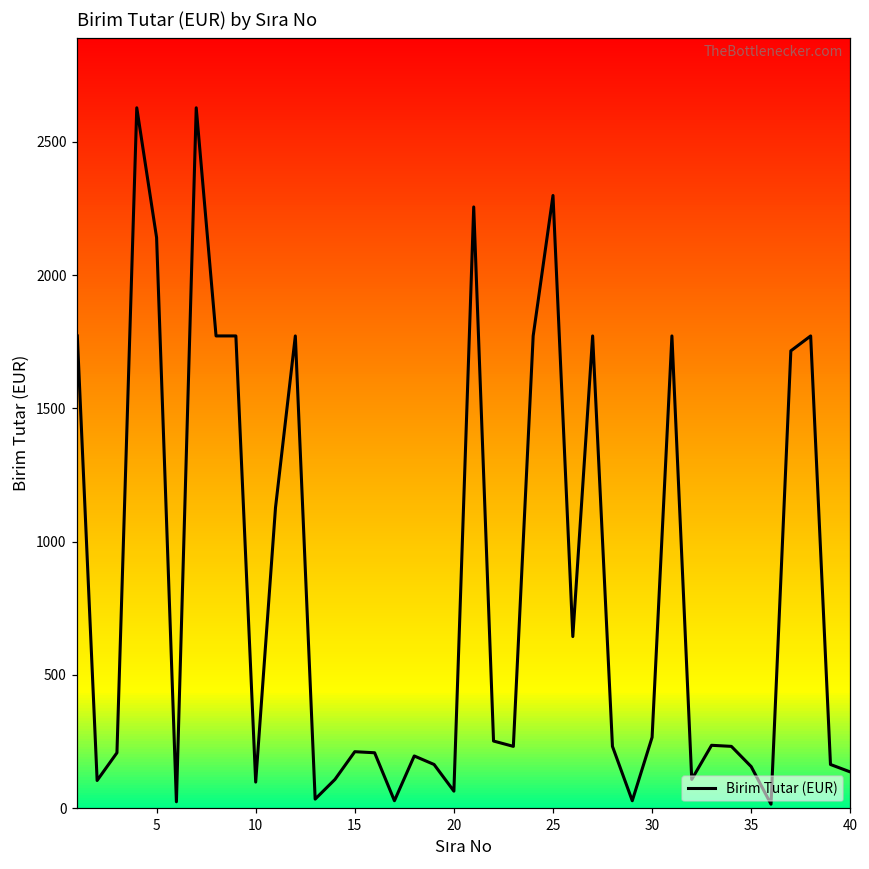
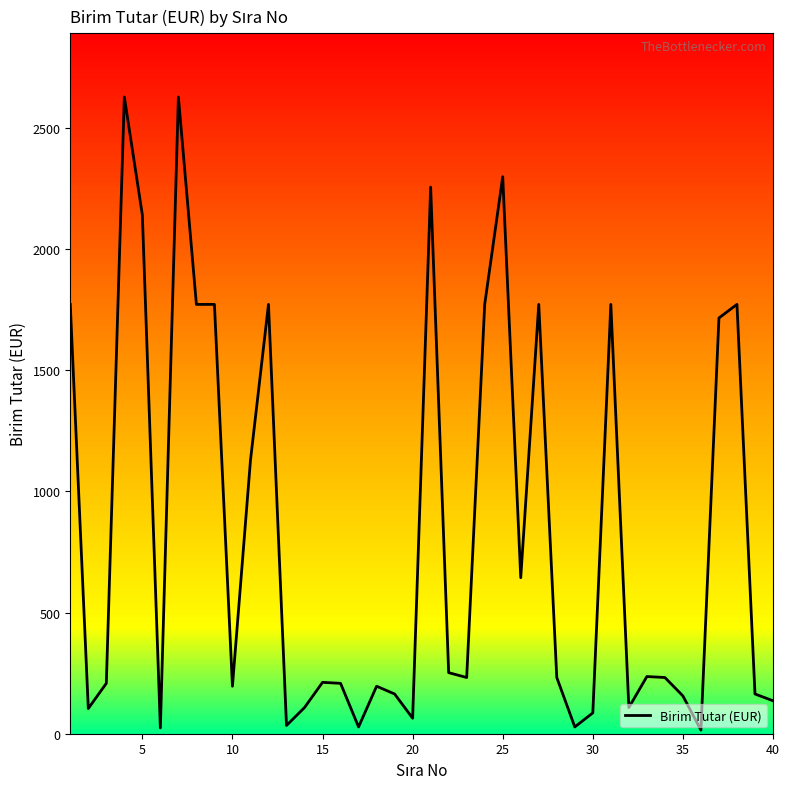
  {
    "5": 2140,
-   "10": 100,
+   "10": 200,
    "15": 210,
    "20": 60,
    "25": 2300,
-   "30": 270,
+   "30": 90,
    "35": 160,
    "40": 140
  }
